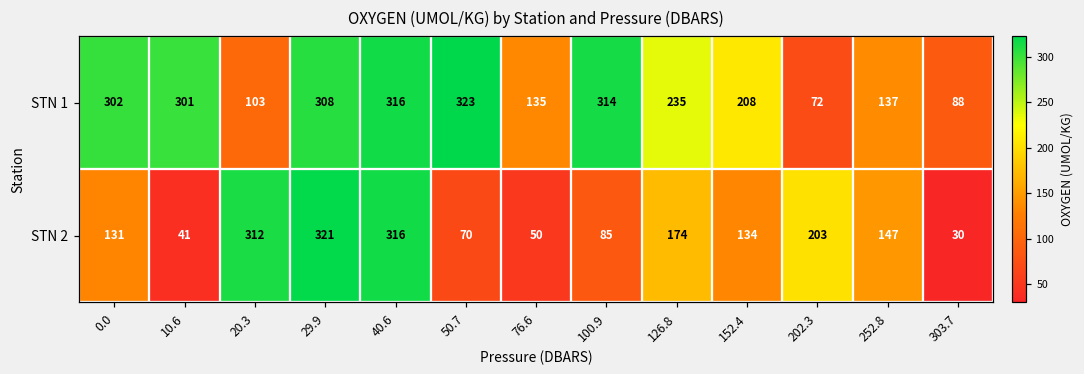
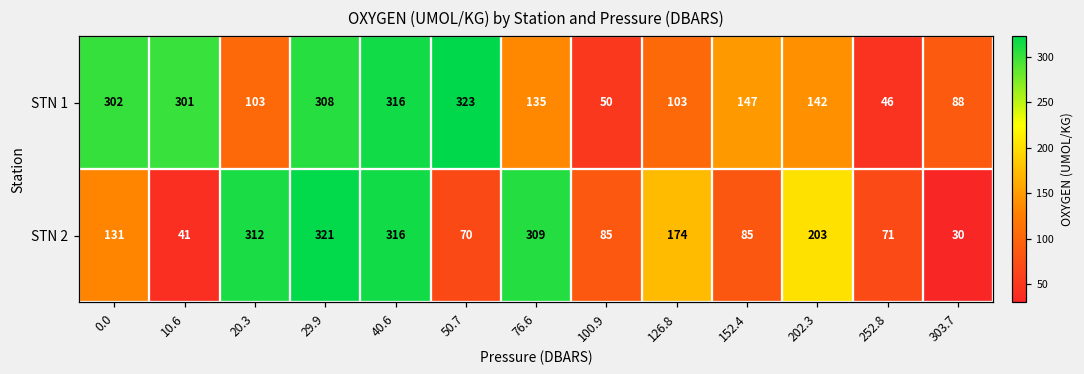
  {
    "STN 1": {
      "0.0": 302,
      "10.6": 301,
      "20.3": 103,
      "29.9": 308,
      "40.6": 316,
      "50.7": 323,
      "76.6": 135,
-     "100.9": 314,
-     "126.8": 235,
-     "152.4": 208,
-     "202.3": 72,
-     "252.8": 137,
+     "100.9": 50,
+     "126.8": 103,
+     "152.4": 147,
+     "202.3": 142,
+     "252.8": 46,
      "303.7": 88
    },
    "STN 2": {
      "0.0": 131,
      "10.6": 41,
      "20.3": 312,
      "29.9": 321,
      "40.6": 316,
      "50.7": 70,
-     "76.6": 50,
+     "76.6": 309,
      "100.9": 85,
      "126.8": 174,
-     "152.4": 134,
+     "152.4": 85,
      "202.3": 203,
-     "252.8": 147,
+     "252.8": 71,
      "303.7": 30
    }
  }
